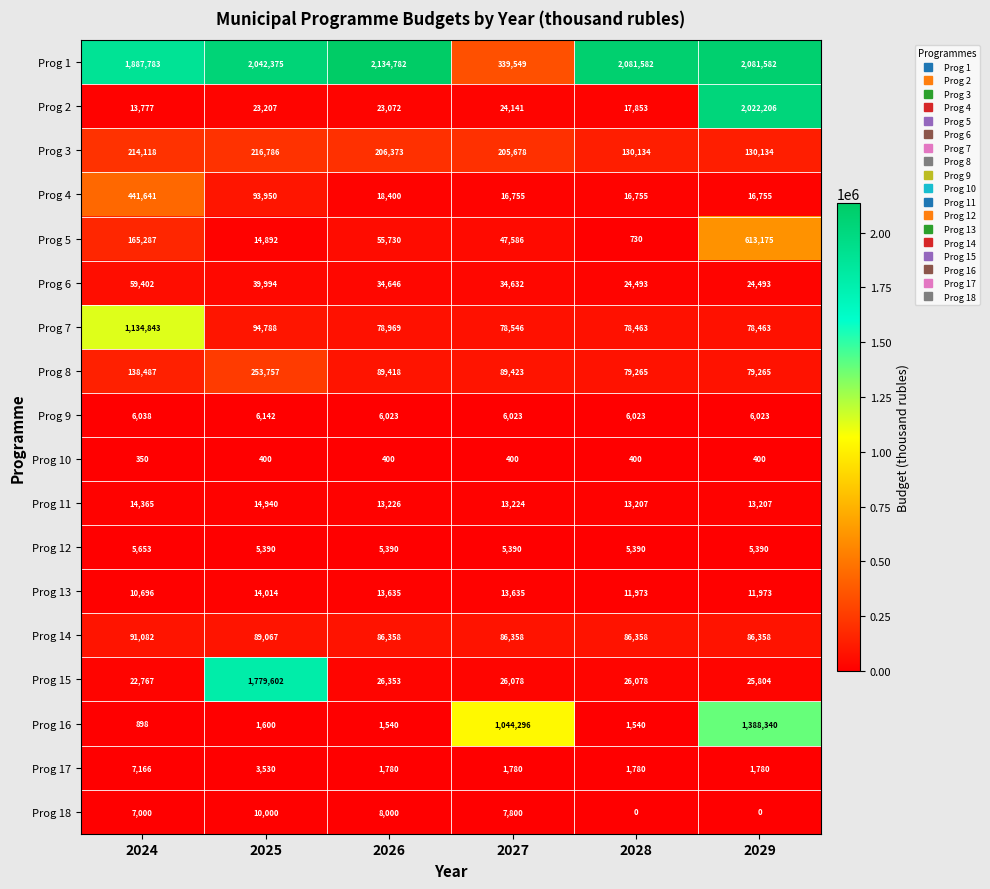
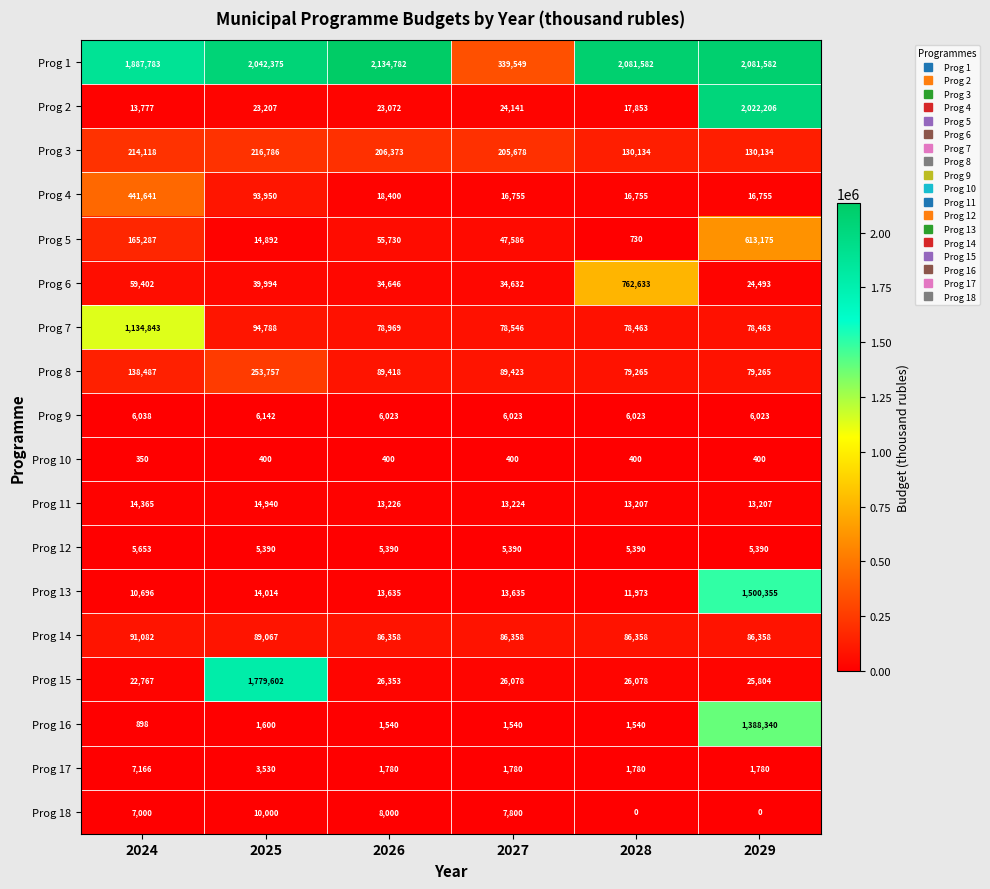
  {
    "Prog 1": {
      "2024": "1,887,783",
      "2025": "2,042,375",
      "2026": "2,134,782",
      "2027": "339,549",
      "2028": "2,081,582",
      "2029": "2,081,582"
    },
    "Prog 2": {
      "2024": "13,777",
      "2025": "23,207",
      "2026": "23,072",
      "2027": "24,141",
      "2028": "17,853",
      "2029": "2,022,206"
    },
    "Prog 3": {
      "2024": "214,118",
      "2025": "216,786",
      "2026": "206,373",
      "2027": "205,678",
      "2028": "130,134",
      "2029": "130,134"
    },
    "Prog 4": {
      "2024": "441,641",
      "2025": "93,950",
      "2026": "18,400",
      "2027": "16,755",
      "2028": "16,755",
      "2029": "16,755"
    },
    "Prog 5": {
      "2024": "165,287",
      "2025": "14,892",
      "2026": "55,730",
      "2027": "47,586",
      "2028": "730",
      "2029": "613,175"
    },
    "Prog 6": {
      "2024": "59,402",
      "2025": "39,994",
      "2026": "34,646",
      "2027": "34,632",
-     "2028": "24,493",
+     "2028": "762,633",
      "2029": "24,493"
    },
    "Prog 7": {
      "2024": "1,134,843",
      "2025": "94,788",
      "2026": "78,969",
      "2027": "78,546",
      "2028": "78,463",
      "2029": "78,463"
    },
    "Prog 8": {
      "2024": "138,487",
      "2025": "253,757",
      "2026": "89,418",
      "2027": "89,423",
      "2028": "79,265",
      "2029": "79,265"
    },
    "Prog 9": {
      "2024": "6,038",
      "2025": "6,142",
      "2026": "6,023",
      "2027": "6,023",
      "2028": "6,023",
      "2029": "6,023"
    },
    "Prog 10": {
      "2024": "350",
      "2025": "400",
      "2026": "400",
      "2027": "400",
      "2028": "400",
      "2029": "400"
    },
    "Prog 11": {
      "2024": "14,365",
      "2025": "14,940",
      "2026": "13,226",
      "2027": "13,224",
      "2028": "13,207",
      "2029": "13,207"
    },
    "Prog 12": {
      "2024": "5,653",
      "2025": "5,390",
      "2026": "5,390",
      "2027": "5,390",
      "2028": "5,390",
      "2029": "5,390"
    },
    "Prog 13": {
      "2024": "10,696",
      "2025": "14,014",
      "2026": "13,635",
      "2027": "13,635",
      "2028": "11,973",
-     "2029": "11,973"
+     "2029": "1,500,355"
    },
    "Prog 14": {
      "2024": "91,082",
      "2025": "89,067",
      "2026": "86,358",
      "2027": "86,358",
      "2028": "86,358",
      "2029": "86,358"
    },
    "Prog 15": {
      "2024": "22,767",
      "2025": "1,779,602",
      "2026": "26,353",
      "2027": "26,078",
      "2028": "26,078",
      "2029": "25,804"
    },
    "Prog 16": {
      "2024": "898",
      "2025": "1,600",
      "2026": "1,540",
-     "2027": "1,044,296",
+     "2027": "1,540",
      "2028": "1,540",
      "2029": "1,388,340"
    },
    "Prog 17": {
      "2024": "7,166",
      "2025": "3,530",
      "2026": "1,780",
      "2027": "1,780",
      "2028": "1,780",
      "2029": "1,780"
    },
    "Prog 18": {
      "2024": "7,000",
      "2025": "10,000",
      "2026": "8,000",
      "2027": "7,800",
      "2028": "0",
      "2029": "0"
    }
  }
